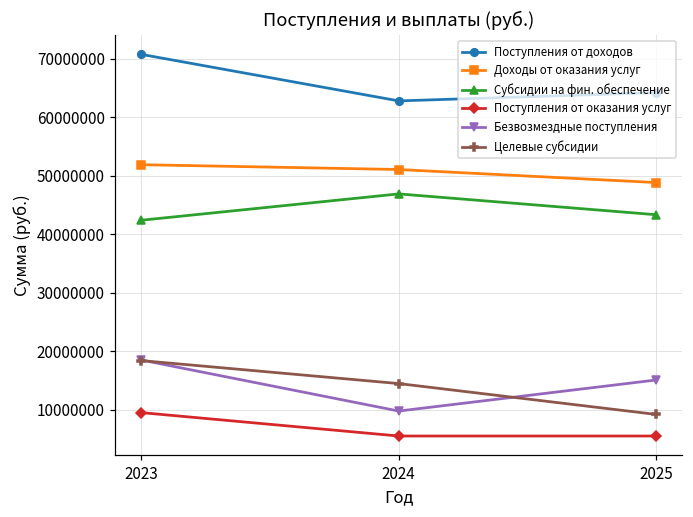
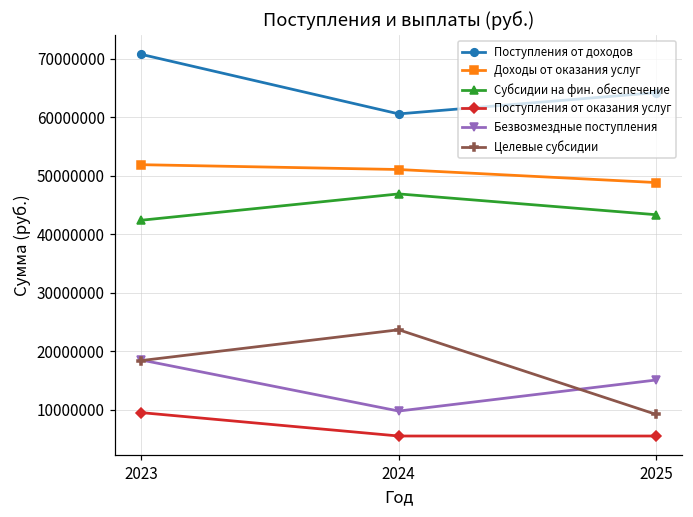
  {
    "Поступления от доходов": {
      "2023": 71000000,
-     "2024": 63000000
+     "2024": 61000000
    },
    "Доходы от оказания услуг": {
      "2023": 52000000,
      "2024": 51000000,
      "2025": 49000000
    },
    "Субсидии на фин. обеспечение": {
      "2023": 42000000,
      "2024": 47000000,
      "2025": 43000000
    },
    "Поступления от оказания услуг": {
      "2023": 10000000,
      "2024": 6000000,
      "2025": 6000000
    },
    "Безвозмездные поступления": {
      "2024": 10000000,
      "2025": 15000000
    },
    "Целевые субсидии": {
-     "2024": 14000000,
+     "2024": 24000000,
      "2025": 9000000
    }
  }
